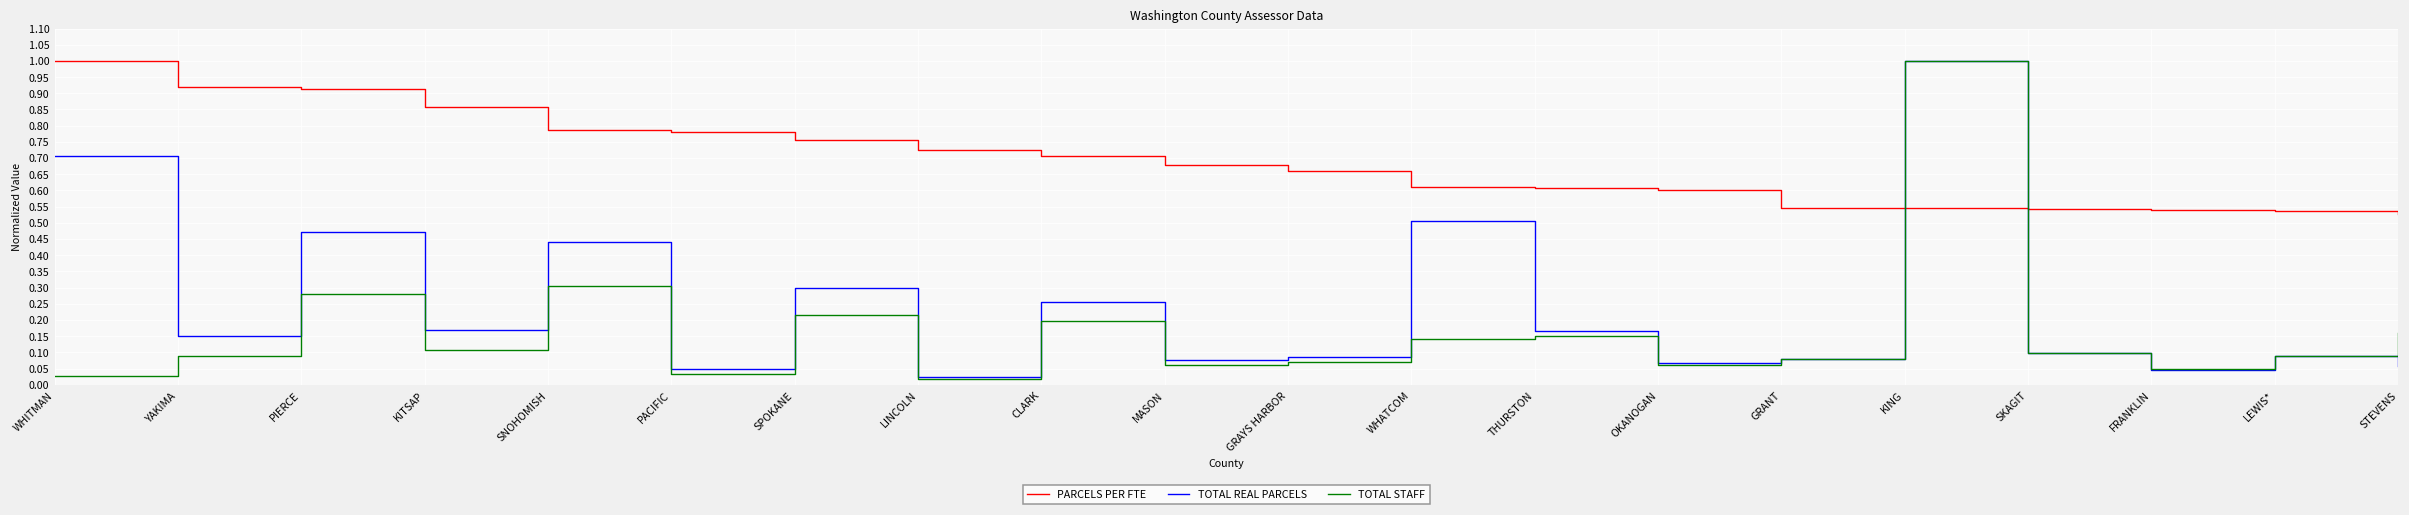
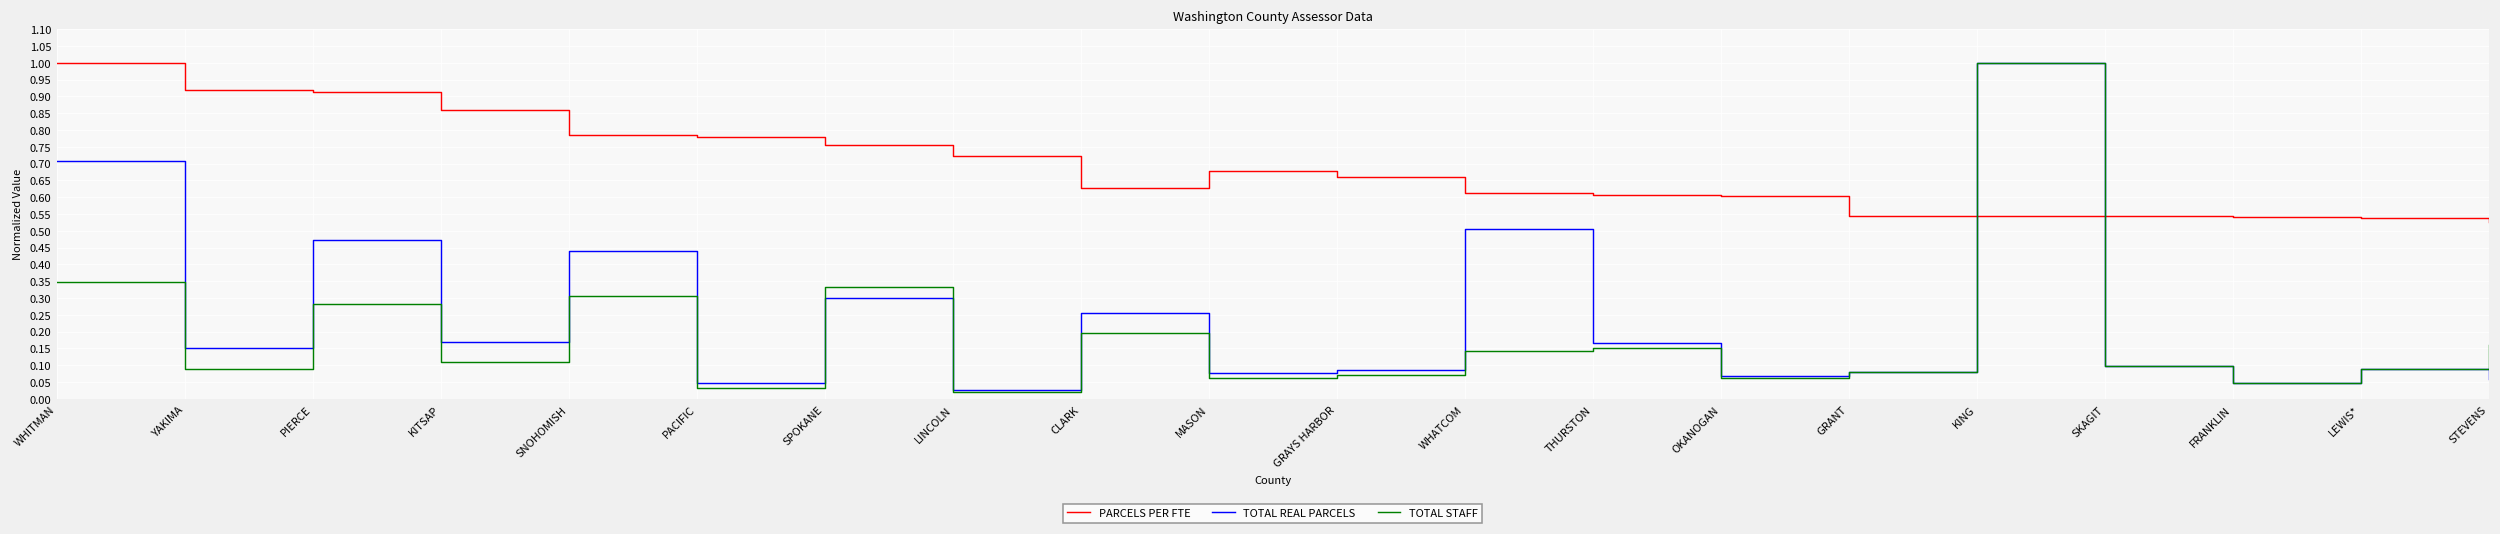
  {
    "PARCELS PER FTE": {
      "WHITMAN": 1.00,
      "YAKIMA": 0.92,
      "PIERCE": 0.91,
      "KITSAP": 0.86,
      "SNOHOMISH": 0.79,
      "PACIFIC": 0.78,
      "SPOKANE": 0.76,
      "LINCOLN": 0.72,
-     "CLARK": 0.71,
+     "CLARK": 0.63,
      "MASON": 0.68,
      "GRAYS HARBOR": 0.66,
      "WHATCOM": 0.61,
      "THURSTON": 0.61,
      "OKANOGAN": 0.60,
      "GRANT": 0.55,
      "KING": 0.54,
      "SKAGIT": 0.54,
      "FRANKLIN": 0.54,
      "LEWIS*": 0.54,
      "STEVENS": 0.53
    },
    "TOTAL REAL PARCELS": {
      "WHITMAN": 0.71,
      "YAKIMA": 0.15,
      "PIERCE": 0.47,
      "KITSAP": 0.17,
      "SNOHOMISH": 0.44,
      "PACIFIC": 0.05,
      "SPOKANE": 0.30,
      "CLARK": 0.26,
      "MASON": 0.08,
      "GRAYS HARBOR": 0.09,
      "WHATCOM": 0.51,
      "THURSTON": 0.17,
      "STEVENS": 0.06
    },
    "TOTAL STAFF": {
-     "WHITMAN": 0.03,
+     "WHITMAN": 0.35,
      "YAKIMA": 0.09,
      "PIERCE": 0.28,
      "KITSAP": 0.11,
      "SNOHOMISH": 0.31,
      "PACIFIC": 0.03,
-     "SPOKANE": 0.22,
+     "SPOKANE": 0.33,
      "CLARK": 0.20,
      "MASON": 0.06,
      "GRAYS HARBOR": 0.07,
      "WHATCOM": 0.14,
      "THURSTON": 0.15,
      "STEVENS": 0.16
    }
  }
